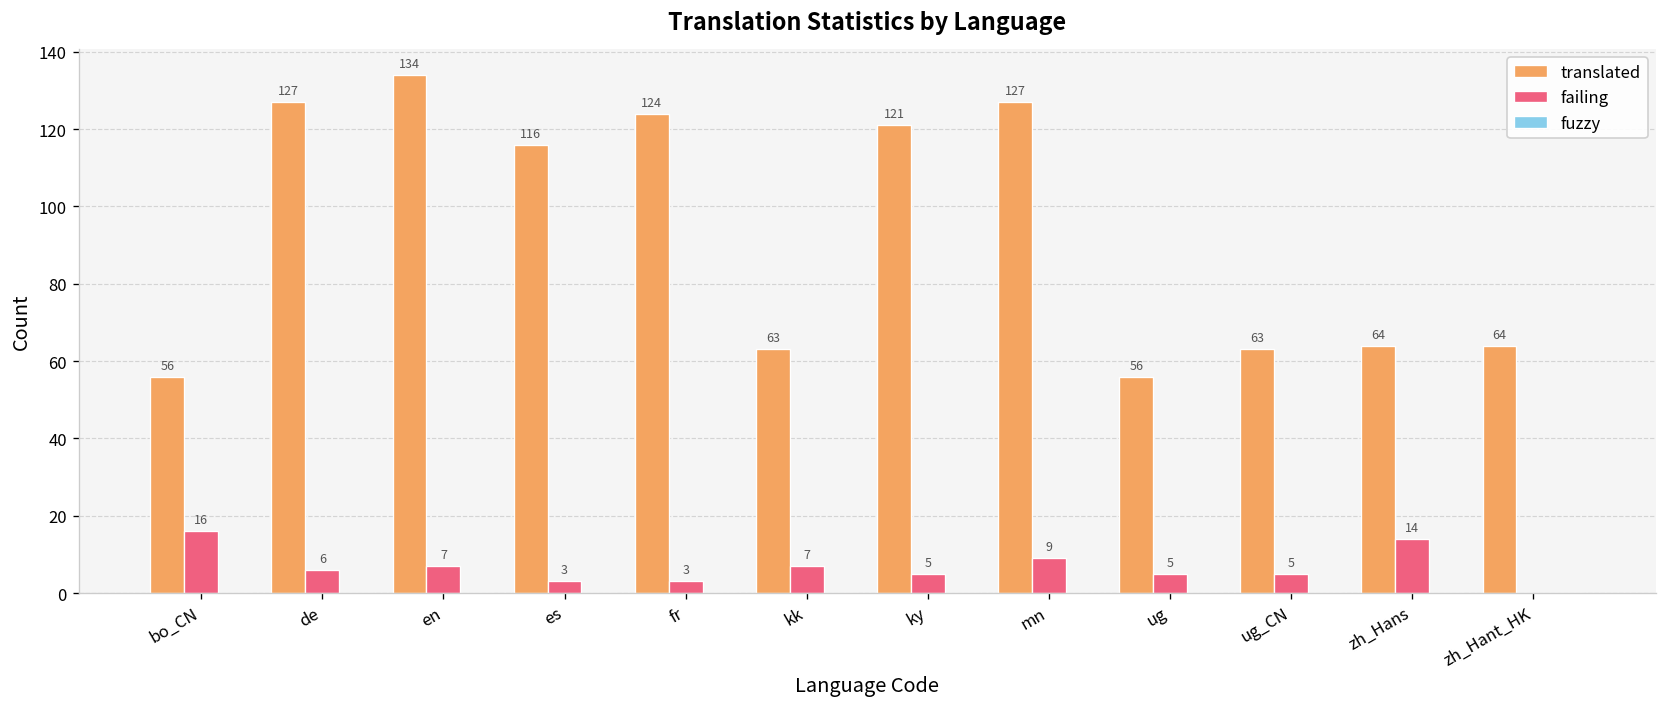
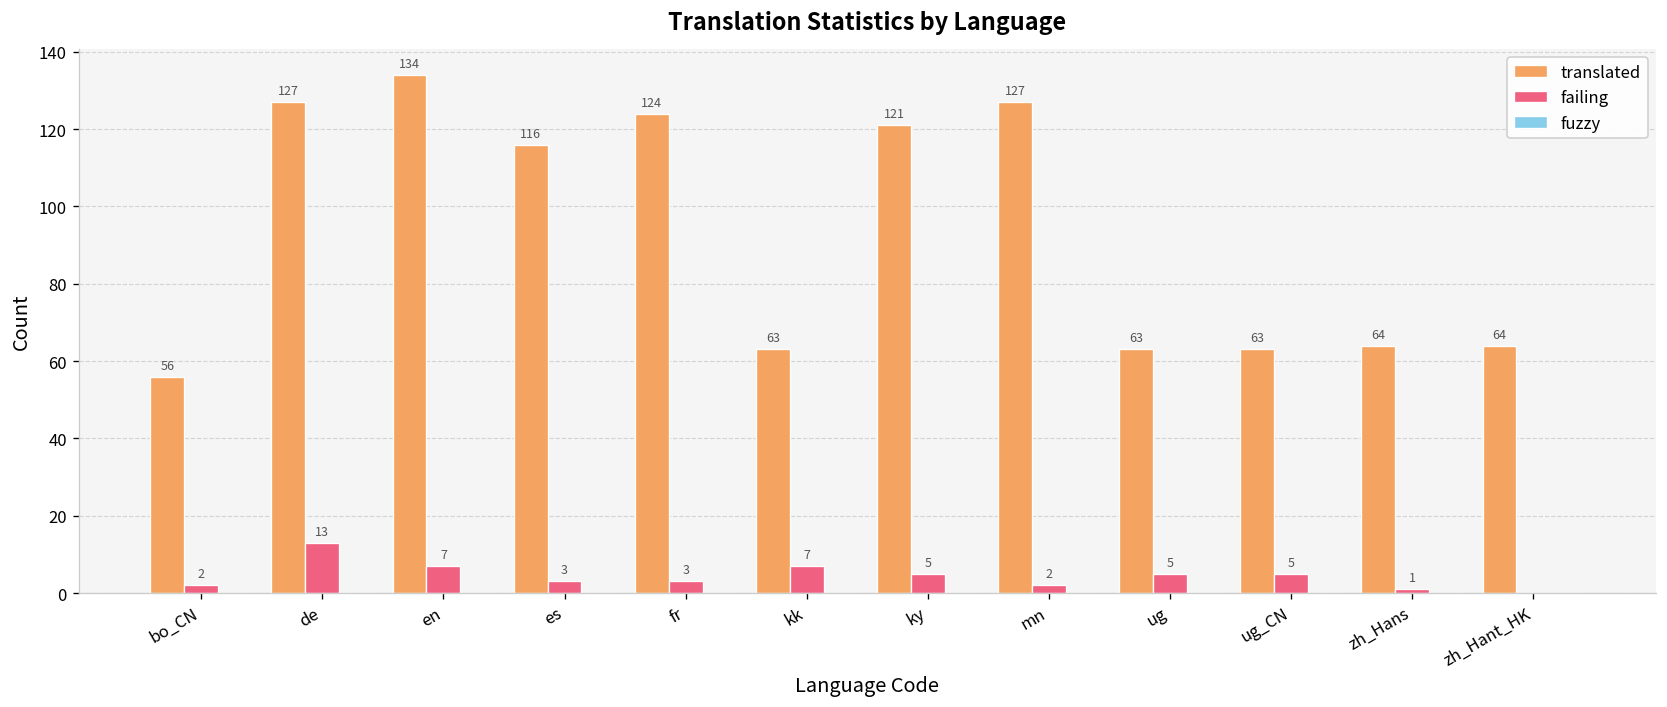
  {
    "translated": {
      "bo_CN": 56,
      "de": 127,
      "en": 134,
      "es": 116,
      "fr": 124,
      "kk": 63,
      "ky": 121,
      "mn": 127,
-     "ug": 56,
+     "ug": 63,
      "ug_CN": 63,
      "zh_Hans": 64,
      "zh_Hant_HK": 64
    },
    "failing": {
-     "bo_CN": 16,
-     "de": 6,
+     "bo_CN": 2,
+     "de": 13,
      "en": 7,
      "es": 3,
      "fr": 3,
      "kk": 7,
      "ky": 5,
-     "mn": 9,
+     "mn": 2,
      "ug": 5,
      "ug_CN": 5,
-     "zh_Hans": 14
+     "zh_Hans": 1
    },
    "fuzzy": {
      "bo_CN": 0,
      "de": 0,
      "en": 0,
      "es": 0,
      "fr": 0,
      "kk": 0,
      "ky": 0,
      "mn": 0,
      "ug": 0,
      "ug_CN": 0,
      "zh_Hans": 0,
      "zh_Hant_HK": 0
    }
  }
